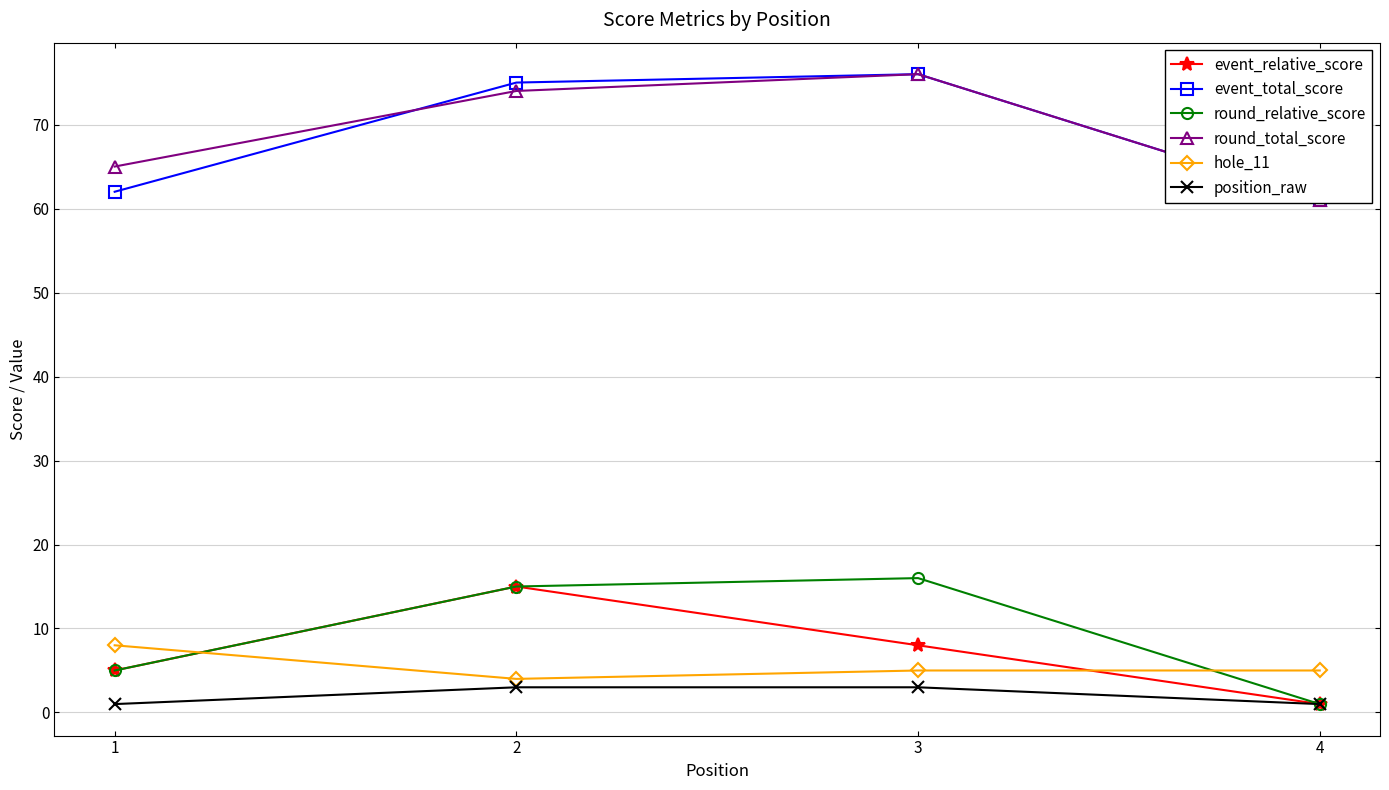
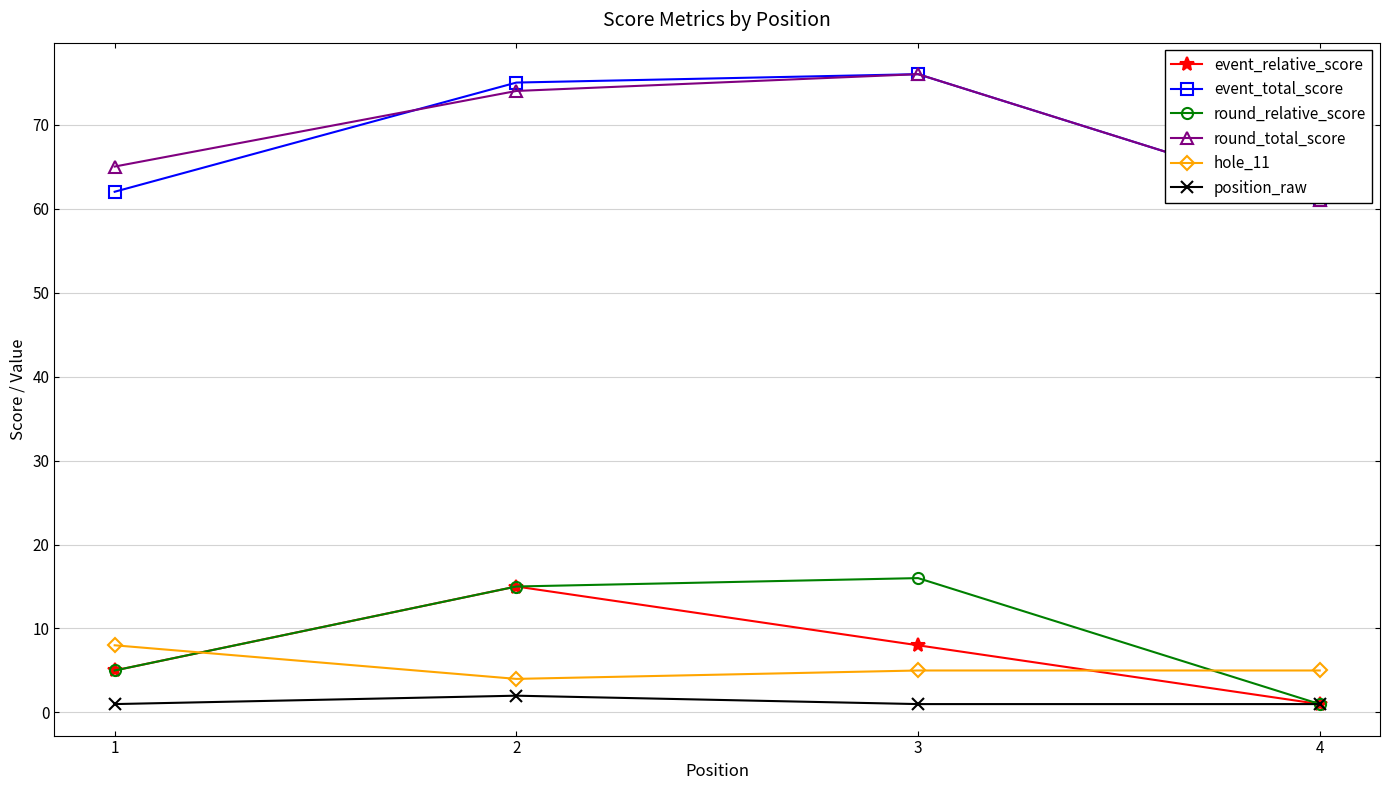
  {
    "event_relative_score": {
      "3": 8
    },
    "event_total_score": {
      "1": 62,
      "2": 75
    },
    "round_relative_score": {
      "3": 16
    },
    "round_total_score": {
      "1": 65,
      "2": 74
    },
    "hole_11": {
      "1": 8,
      "2": 4,
      "3": 5,
      "4": 5
    },
    "position_raw": {
      "1": 1,
-     "2": 3,
-     "3": 3
+     "2": 2,
+     "3": 1
    }
  }
